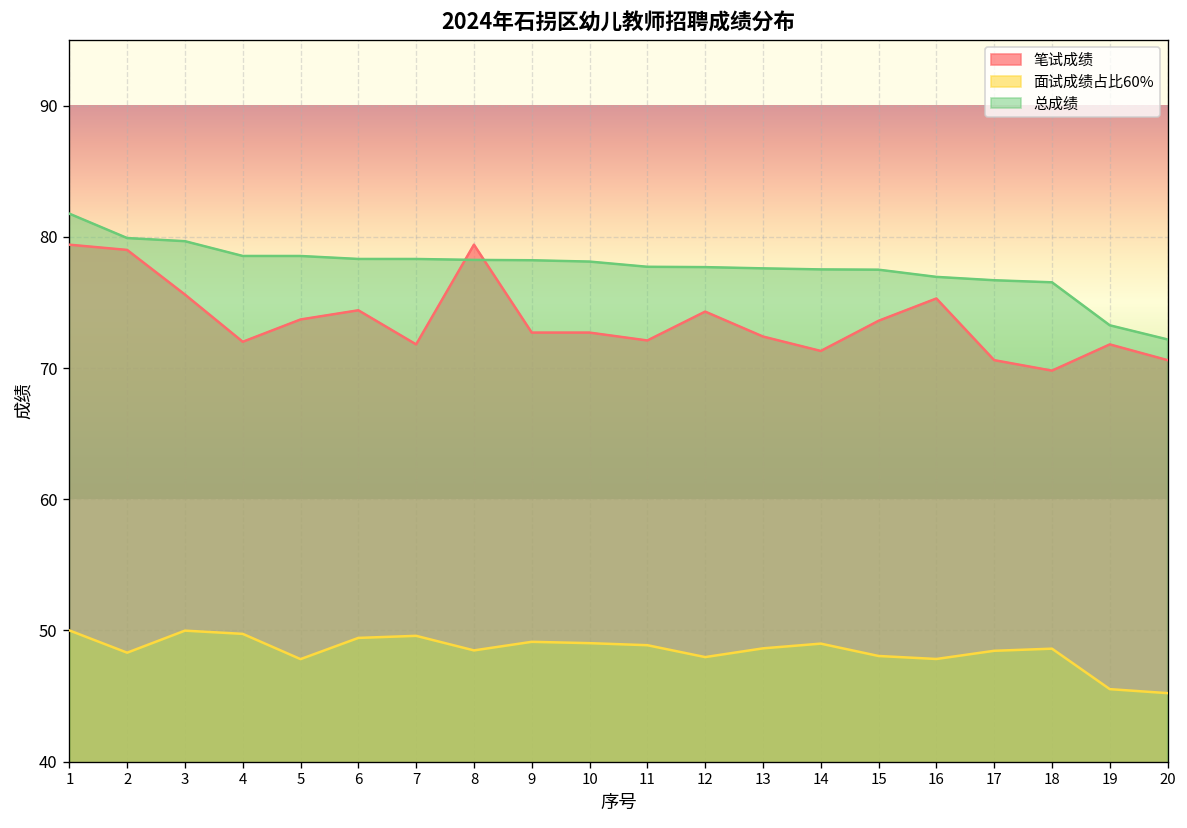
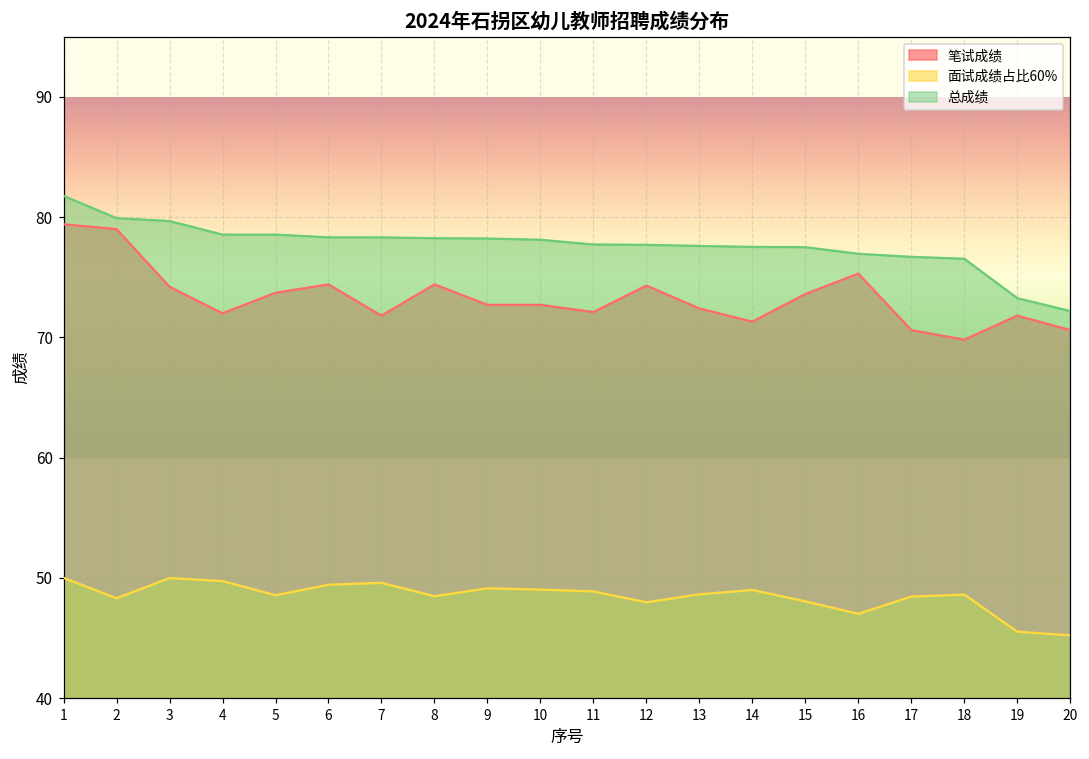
  {
    "笔试成绩": {
      "1": 79.4,
      "2": 79.0,
-     "3": 75.6,
+     "3": 74.2,
      "4": 72.0,
      "5": 73.7,
      "6": 74.4,
      "7": 71.8,
-     "8": 79.4,
+     "8": 74.4,
      "9": 72.7,
      "10": 72.7,
      "11": 72.1,
      "12": 74.3,
      "13": 72.4,
      "14": 71.3,
      "15": 73.6,
      "16": 75.3,
      "17": 70.6,
      "18": 69.8,
      "19": 71.8,
      "20": 70.6
    },
    "面试成绩占比60%": {
      "1": 50.0,
      "2": 48.3,
      "3": 50.0,
      "4": 49.7,
-     "5": 47.8,
+     "5": 48.6,
      "6": 49.4,
      "7": 49.6,
      "8": 48.5,
      "9": 49.1,
      "10": 49.0,
      "11": 48.9,
      "12": 48.0,
      "13": 48.6,
      "14": 49.0,
      "15": 48.1,
-     "16": 47.8,
+     "16": 47.0,
      "17": 48.5,
      "18": 48.6,
      "19": 45.5,
      "20": 45.2
    },
    "总成绩": {
      "1": 81.8,
      "2": 79.9,
      "3": 79.7,
      "4": 78.5,
      "5": 78.5,
      "6": 78.3,
      "7": 78.3,
      "8": 78.2,
      "9": 78.2,
      "10": 78.1,
      "11": 77.7,
      "12": 77.7,
      "13": 77.6,
      "14": 77.5,
      "15": 77.5,
      "16": 76.9,
      "17": 76.7,
      "18": 76.5,
      "19": 73.3,
      "20": 72.2
    }
  }
